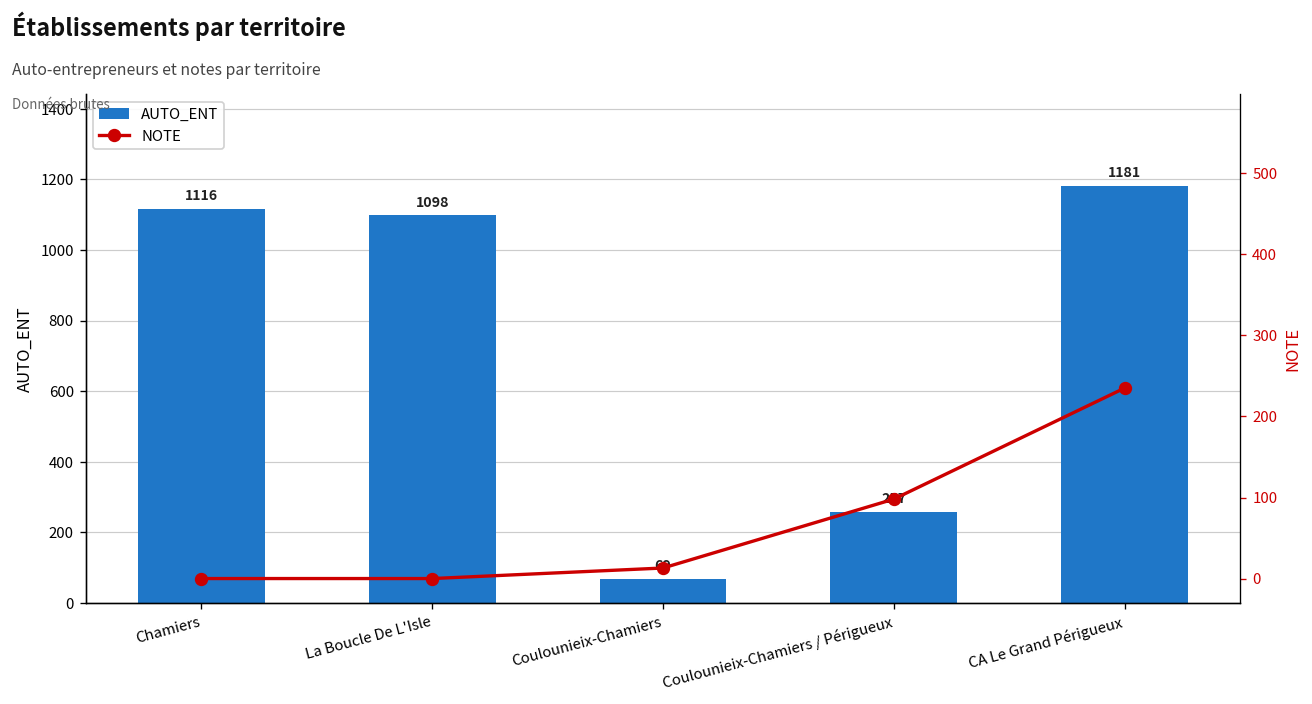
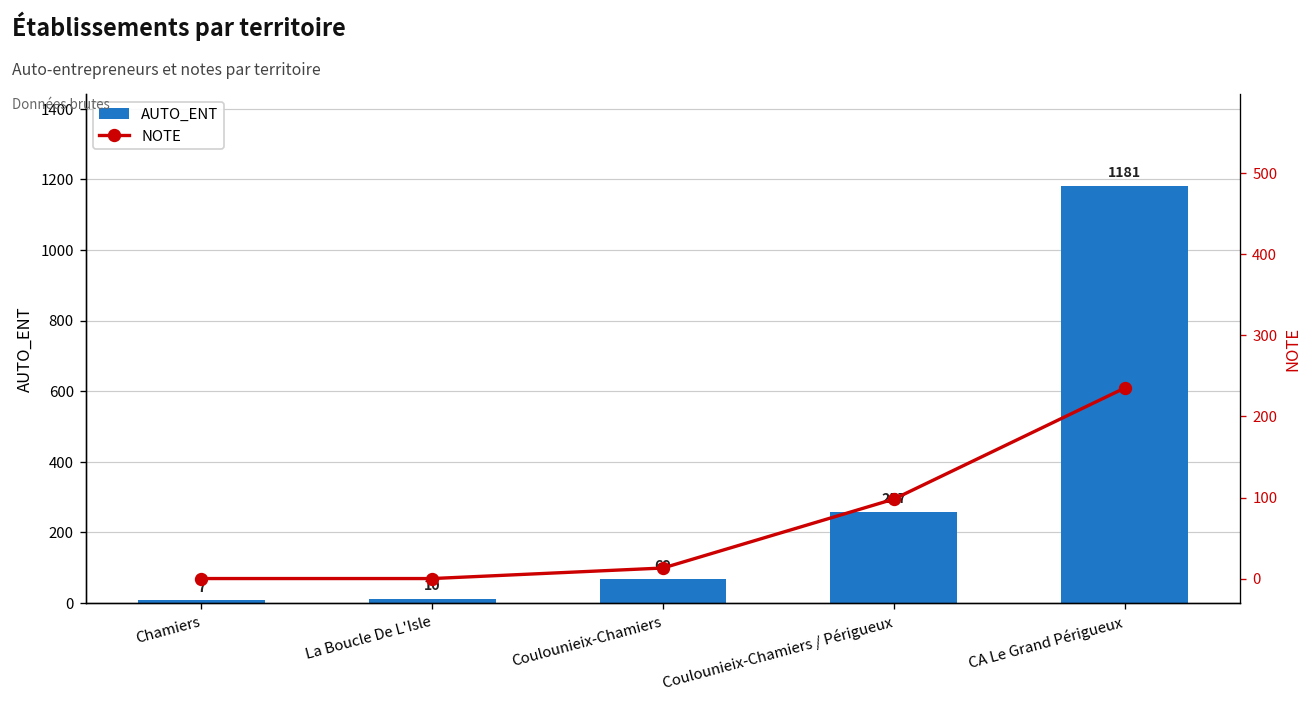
  {
    "AUTO_ENT": {
-     "Chamiers": 1116,
-     "La Boucle De L'Isle": 1098,
+     "Chamiers": 7,
+     "La Boucle De L'Isle": 10,
      "CA Le Grand Périgueux": 1181
    }
  }
